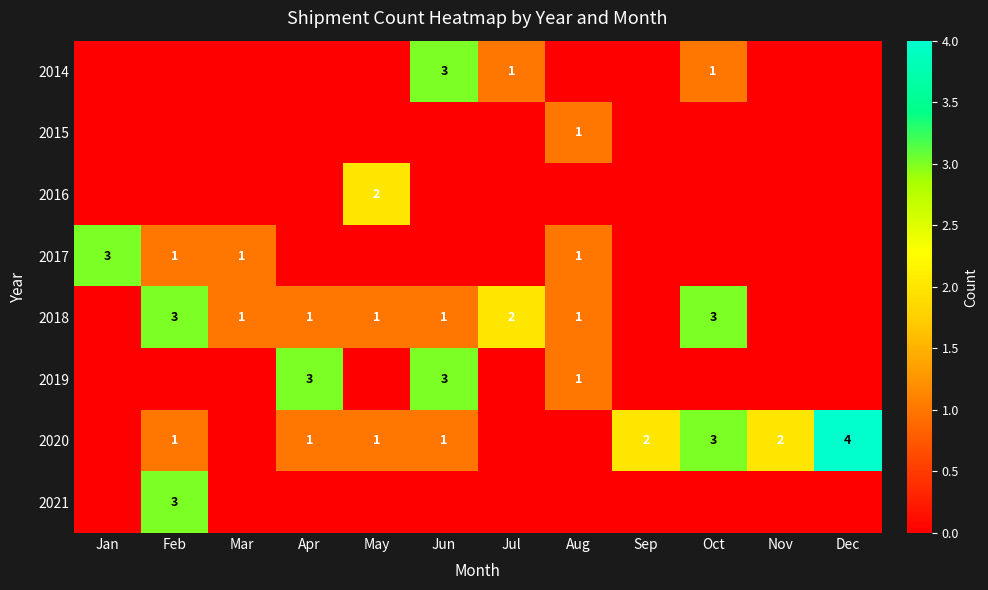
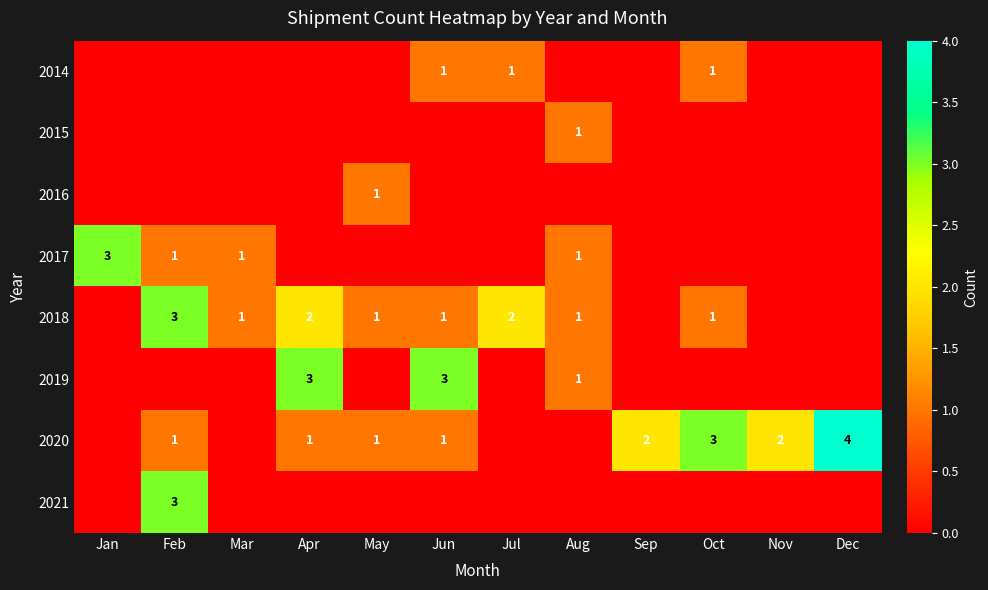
  {
    "2014": {
-     "Jun": 3,
+     "Jun": 1,
      "Jul": 1,
      "Oct": 1
    },
    "2015": {
      "Aug": 1
    },
    "2016": {
-     "May": 2
+     "May": 1
    },
    "2017": {
      "Jan": 3,
      "Feb": 1,
      "Mar": 1,
      "Aug": 1
    },
    "2018": {
      "Feb": 3,
      "Mar": 1,
-     "Apr": 1,
+     "Apr": 2,
      "May": 1,
      "Jun": 1,
      "Jul": 2,
      "Aug": 1,
-     "Oct": 3
+     "Oct": 1
    },
    "2019": {
      "Apr": 3,
      "Jun": 3,
      "Aug": 1
    },
    "2020": {
      "Feb": 1,
      "Apr": 1,
      "May": 1,
      "Jun": 1,
      "Sep": 2,
      "Oct": 3,
      "Nov": 2,
      "Dec": 4
    },
    "2021": {
      "Feb": 3
    }
  }
